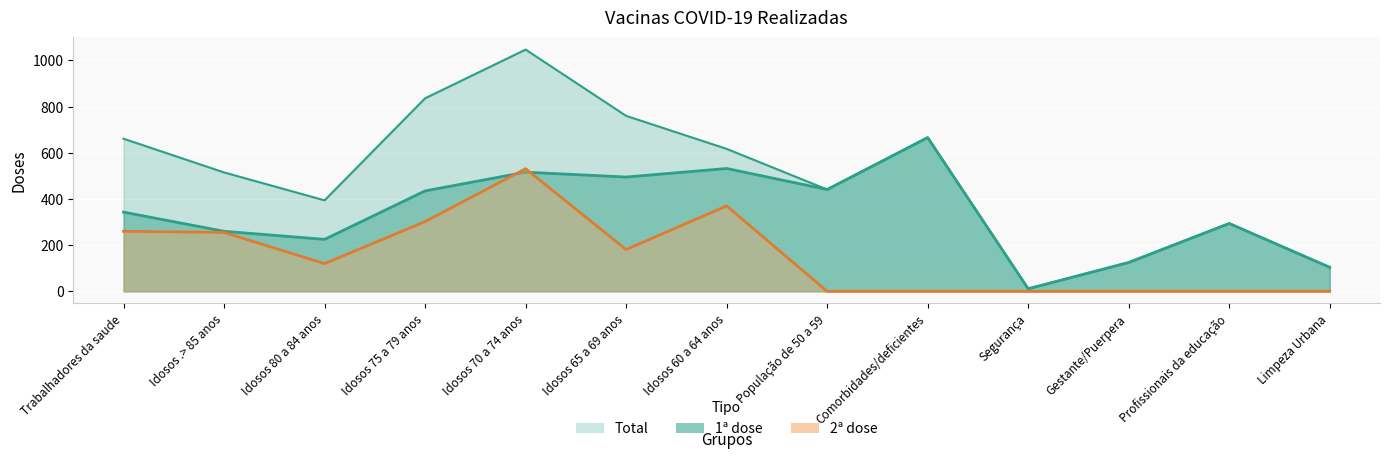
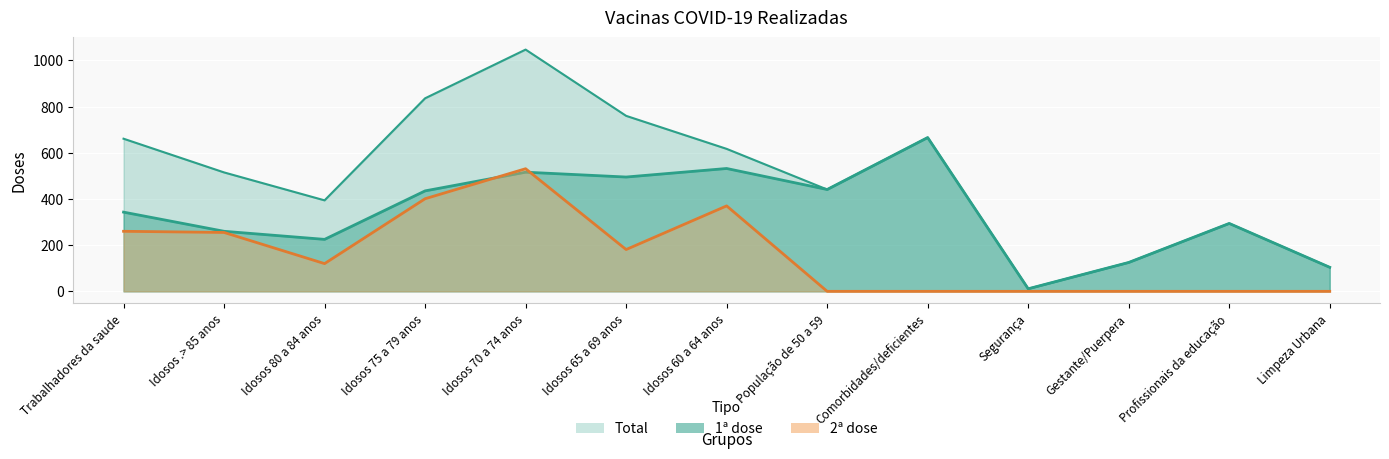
  {
    "2ª dose": {
      "Trabalhadores da saude": 260,
      "Idosos 80 a 84 anos": 120,
-     "Idosos 75 a 79 anos": 300,
+     "Idosos 75 a 79 anos": 400,
      "Idosos 70 a 74 anos": 530,
      "Idosos 65 a 69 anos": 180,
      "Idosos 60 a 64 anos": 370,
      "População de 50 a 59": 0,
      "Comorbidades/deficientes": 0,
      "Gestante/Puerpera": 0,
      "Profissionais da educação": 0,
      "Limpeza Urbana": 0
    }
  }
